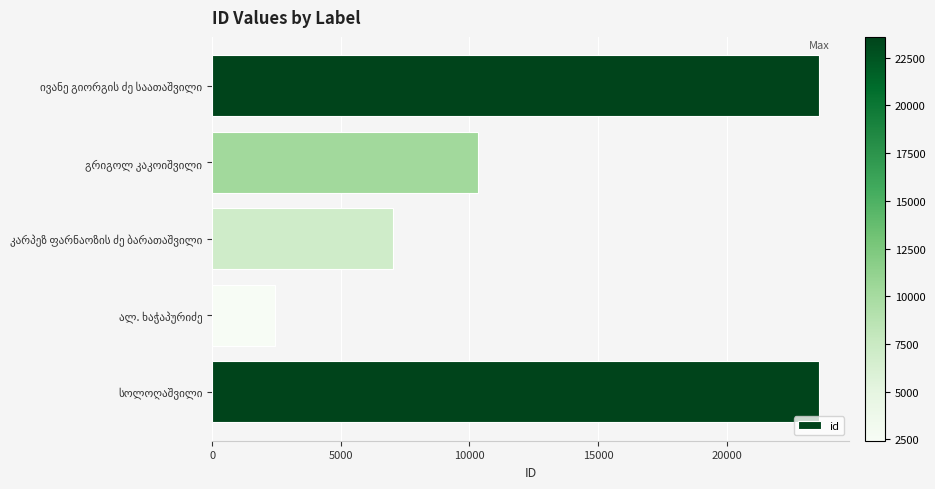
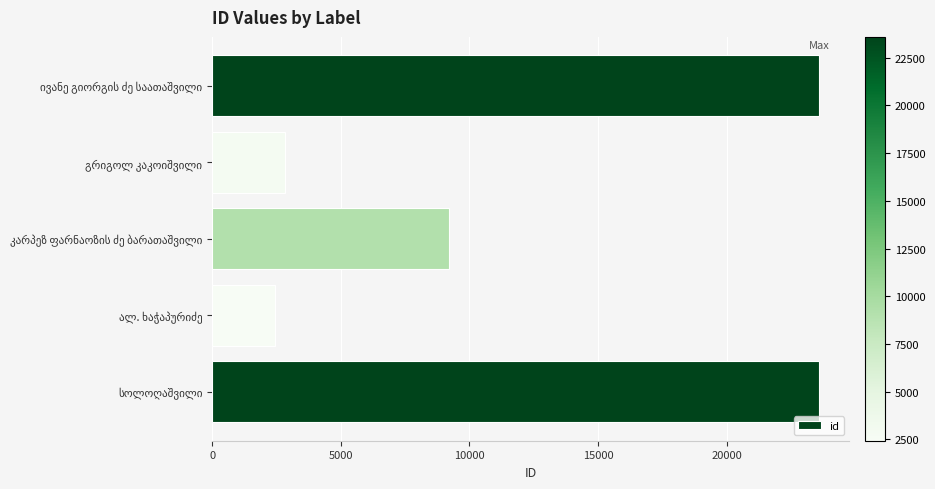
  {
    "ივანე გიორგის ძე საათაშვილი": 23600,
-   "გრიგოლ კაკოიშვილი": 10300,
-   "კარპეზ ფარნაოზის ძე ბარათაშვილი": 7000,
+   "გრიგოლ კაკოიშვილი": 2800,
+   "კარპეზ ფარნაოზის ძე ბარათაშვილი": 9200,
    "ალ. ხაჭაპურიძე": 2400,
    "სოლოღაშვილი": 23600
  }
